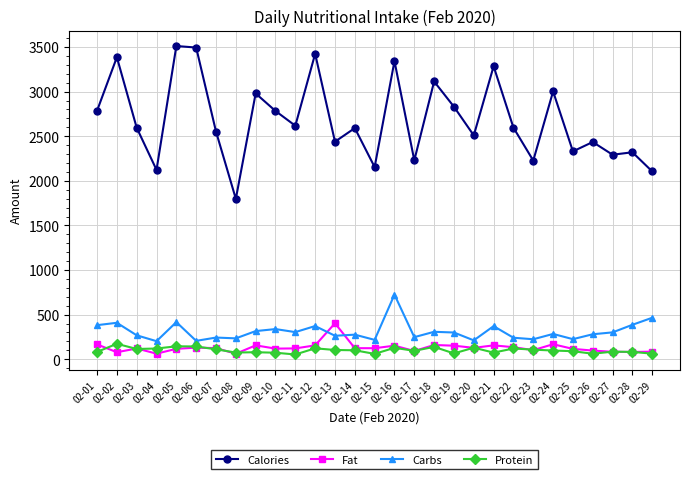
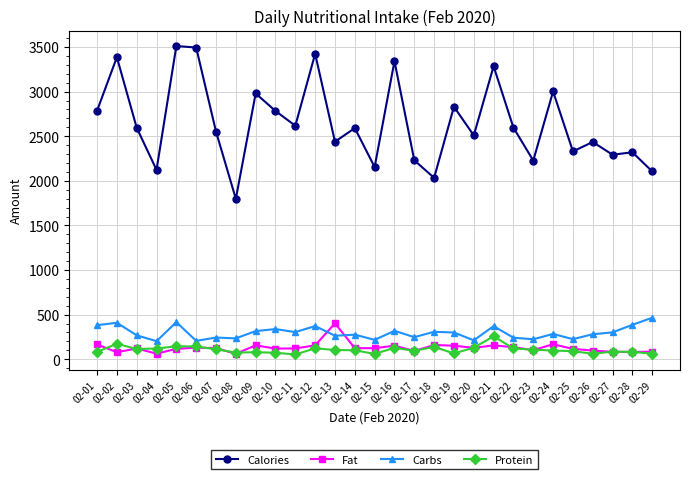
  {
    "Calories": {
      "02-01": 2800,
      "02-02": 3400,
      "02-03": 2600,
      "02-04": 2100,
      "02-05": 3500,
      "02-06": 3500,
      "02-07": 2600,
      "02-08": 1800,
      "02-09": 3000,
      "02-10": 2800,
      "02-11": 2600,
      "02-12": 3400,
      "02-13": 2400,
      "02-14": 2600,
      "02-15": 2200,
      "02-16": 3300,
      "02-17": 2200,
-     "02-18": 3100,
+     "02-18": 2000,
      "02-19": 2800,
      "02-20": 2500,
      "02-21": 3300,
      "02-22": 2600,
      "02-23": 2200,
      "02-24": 3000,
      "02-25": 2300,
      "02-26": 2400,
      "02-27": 2300,
      "02-28": 2300,
      "02-29": 2100
    },
    "Fat": {
      "02-01": 200,
      "02-02": 100,
      "02-04": 100,
      "02-05": 100,
      "02-09": 200,
      "02-10": 100,
      "02-11": 100,
      "02-12": 200,
      "02-13": 400,
      "02-15": 100,
      "02-19": 200,
      "02-21": 200,
      "02-24": 200,
      "02-26": 100
    },
    "Carbs": {
      "02-01": 400,
      "02-02": 400,
      "02-03": 300,
      "02-04": 200,
      "02-05": 400,
      "02-06": 200,
      "02-07": 200,
      "02-08": 200,
      "02-09": 300,
      "02-10": 300,
      "02-11": 300,
      "02-12": 400,
      "02-13": 300,
      "02-14": 300,
      "02-15": 200,
-     "02-16": 700,
+     "02-16": 300,
      "02-17": 200,
      "02-18": 300,
      "02-19": 300,
      "02-20": 200,
      "02-21": 400,
      "02-22": 200,
      "02-23": 200,
      "02-24": 300,
      "02-25": 200,
      "02-26": 300,
      "02-27": 300,
      "02-28": 400,
      "02-29": 500
    },
    "Protein": {
      "02-01": 100,
      "02-02": 200,
      "02-04": 100,
      "02-05": 100,
      "02-09": 100,
      "02-10": 100,
      "02-11": 100,
      "02-12": 100,
      "02-13": 100,
      "02-15": 100,
      "02-19": 100,
-     "02-21": 100,
+     "02-21": 300,
      "02-24": 100,
      "02-26": 100
    }
  }
